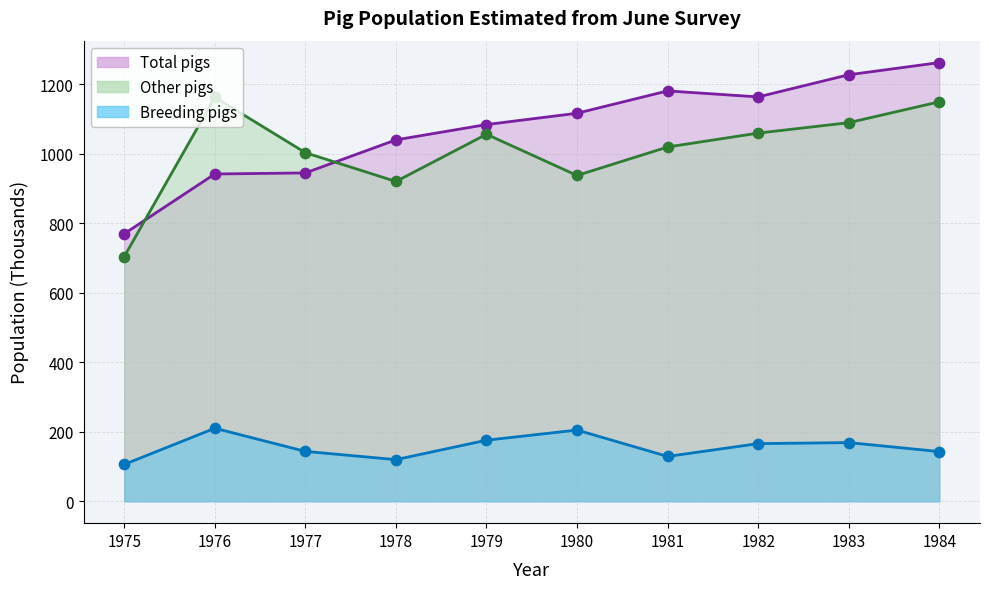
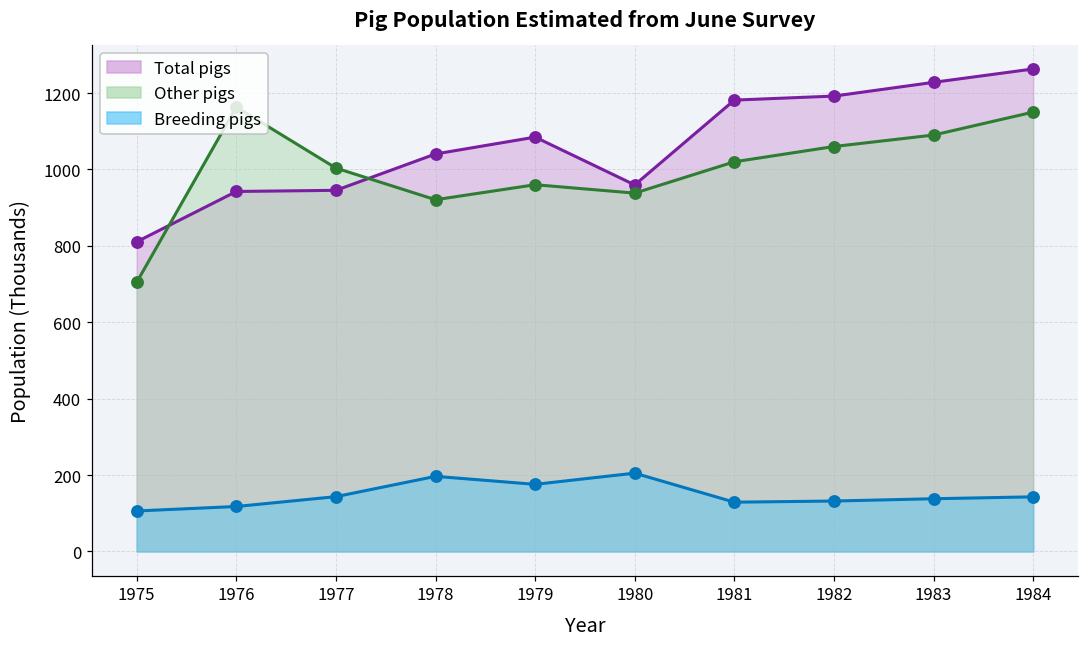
  {
    "Total pigs": {
-     "1975": 770,
+     "1975": 810,
      "1976": 940,
      "1977": 950,
      "1978": 1040,
      "1979": 1080,
-     "1980": 1120,
+     "1980": 960,
      "1981": 1180,
-     "1982": 1160,
+     "1982": 1190,
      "1983": 1230,
      "1984": 1260
    },
    "Other pigs": {
      "1975": 700,
      "1977": 1000,
      "1978": 920,
-     "1979": 1060,
+     "1979": 960,
      "1980": 940,
      "1981": 1020,
      "1982": 1060,
      "1983": 1090,
      "1984": 1150
    },
    "Breeding pigs": {
      "1975": 110,
-     "1976": 210,
+     "1976": 120,
      "1977": 140,
-     "1978": 120,
+     "1978": 200,
      "1979": 180,
      "1980": 210,
      "1981": 130,
-     "1982": 170,
-     "1983": 170,
+     "1982": 130,
+     "1983": 140,
      "1984": 140
    }
  }
